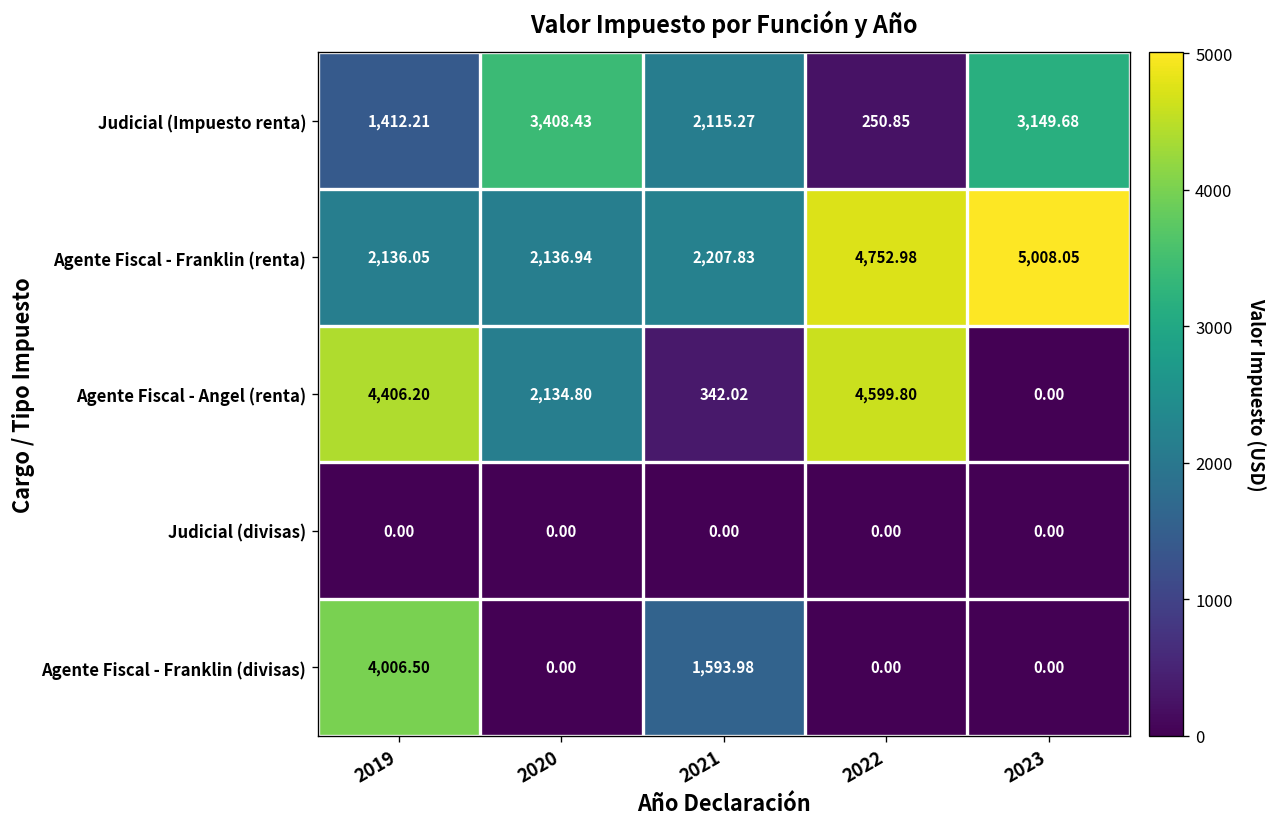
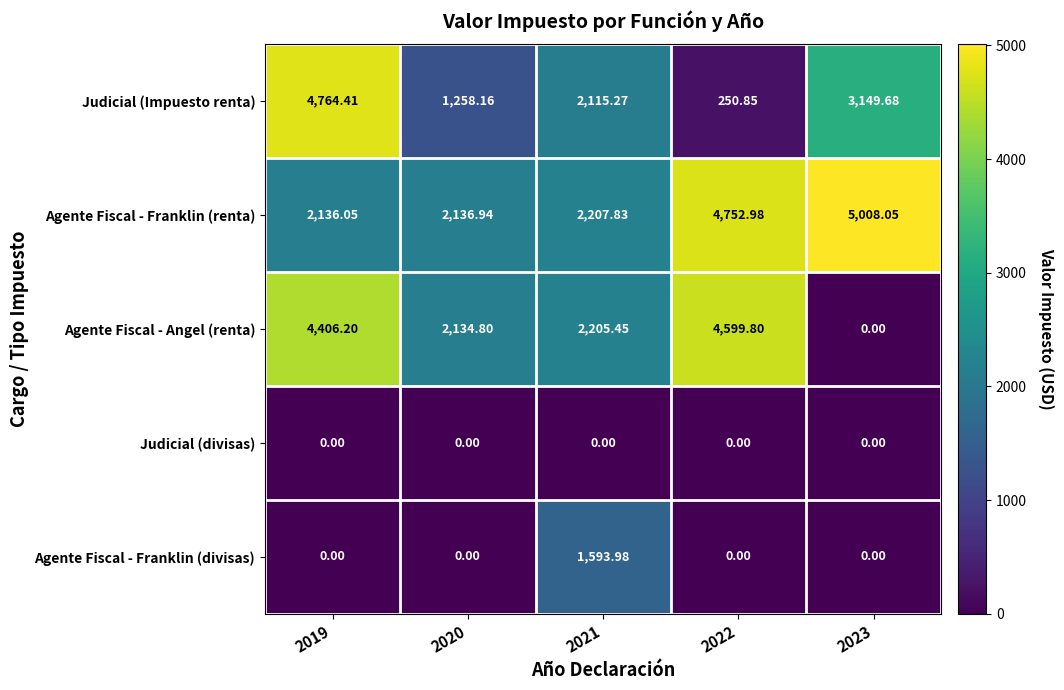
  {
    "Judicial (Impuesto renta)": {
-     "2019": "1,412.21",
-     "2020": "3,408.43",
+     "2019": "4,764.41",
+     "2020": "1,258.16",
      "2021": "2,115.27",
      "2022": "250.85",
      "2023": "3,149.68"
    },
    "Agente Fiscal - Franklin (renta)": {
      "2019": "2,136.05",
      "2020": "2,136.94",
      "2021": "2,207.83",
      "2022": "4,752.98",
      "2023": "5,008.05"
    },
    "Agente Fiscal - Angel (renta)": {
      "2019": "4,406.20",
      "2020": "2,134.80",
-     "2021": "342.02",
+     "2021": "2,205.45",
      "2022": "4,599.80",
      "2023": "0.00"
    },
    "Judicial (divisas)": {
      "2019": "0.00",
      "2020": "0.00",
      "2021": "0.00",
      "2022": "0.00",
      "2023": "0.00"
    },
    "Agente Fiscal - Franklin (divisas)": {
-     "2019": "4,006.50",
+     "2019": "0.00",
      "2020": "0.00",
      "2021": "1,593.98",
      "2022": "0.00",
      "2023": "0.00"
    }
  }
